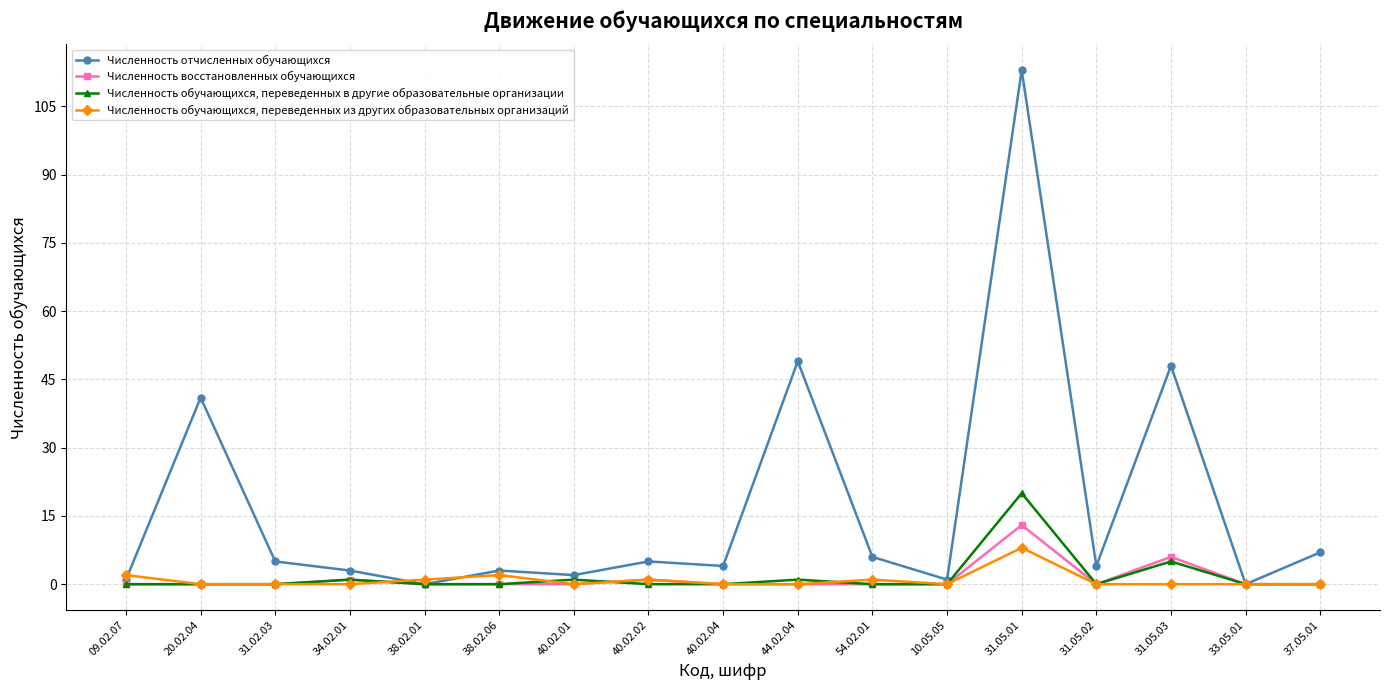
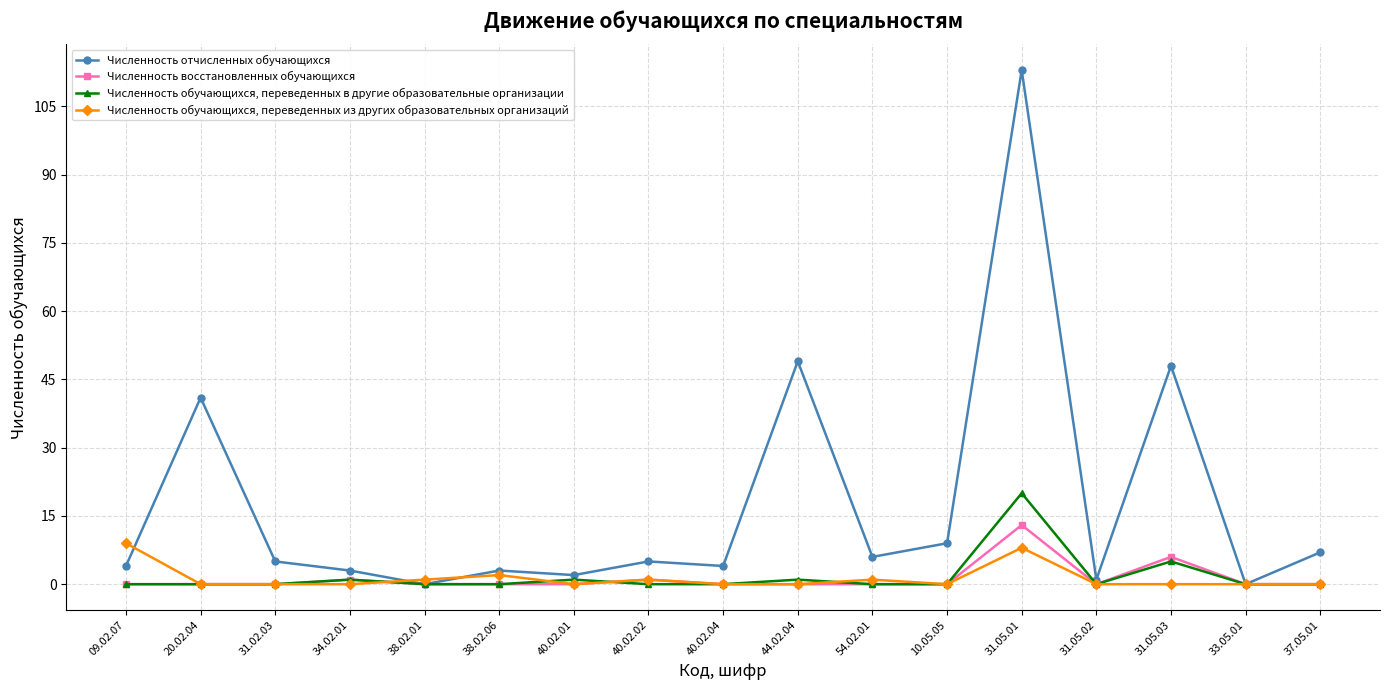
  {
    "Численность отчисленных обучающихся": {
-     "09.02.07": 1,
+     "09.02.07": 4,
      "20.02.04": 41,
      "31.02.03": 5,
      "34.02.01": 3,
      "38.02.06": 3,
      "40.02.01": 2,
      "40.02.02": 5,
      "40.02.04": 4,
      "44.02.04": 49,
      "54.02.01": 6,
-     "10.05.05": 1,
+     "10.05.05": 9,
      "31.05.01": 113,
-     "31.05.02": 4,
+     "31.05.02": 1,
      "31.05.03": 48,
      "37.05.01": 7
    },
    "Численность восстановленных обучающихся": {
      "31.05.01": 13,
      "31.05.03": 6
    },
    "Численность обучающихся, переведенных в другие образовательные организации": {
      "40.02.01": 1,
      "40.02.02": 0,
      "44.02.04": 1,
      "31.05.01": 20,
      "31.05.03": 5
    },
    "Численность обучающихся, переведенных из других образовательных организаций": {
-     "09.02.07": 2,
+     "09.02.07": 9,
      "34.02.01": 0,
      "38.02.01": 1,
      "38.02.06": 2,
      "54.02.01": 1,
      "31.05.01": 8,
      "31.05.03": 0
    }
  }
